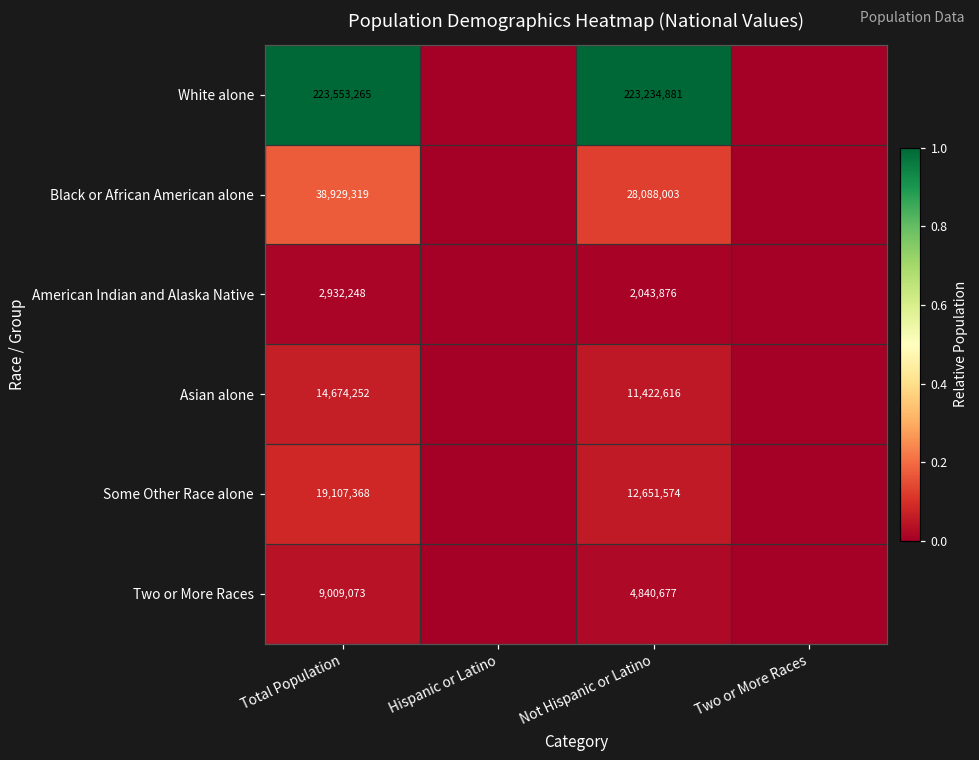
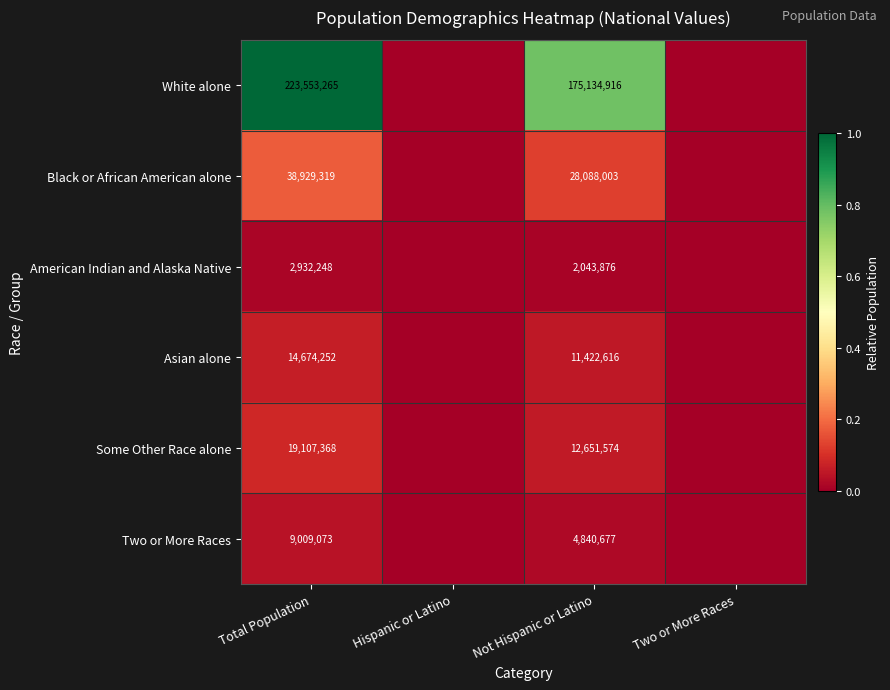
  {
    "White alone": {
      "Total Population": "223,553,265",
-     "Not Hispanic or Latino": "223,234,881"
+     "Not Hispanic or Latino": "175,134,916"
    },
    "Black or African American alone": {
      "Total Population": "38,929,319",
      "Not Hispanic or Latino": "28,088,003"
    },
    "American Indian and Alaska Native": {
      "Total Population": "2,932,248",
      "Not Hispanic or Latino": "2,043,876"
    },
    "Asian alone": {
      "Total Population": "14,674,252",
      "Not Hispanic or Latino": "11,422,616"
    },
    "Some Other Race alone": {
      "Total Population": "19,107,368",
      "Not Hispanic or Latino": "12,651,574"
    },
    "Two or More Races": {
      "Total Population": "9,009,073",
      "Not Hispanic or Latino": "4,840,677"
    }
  }
